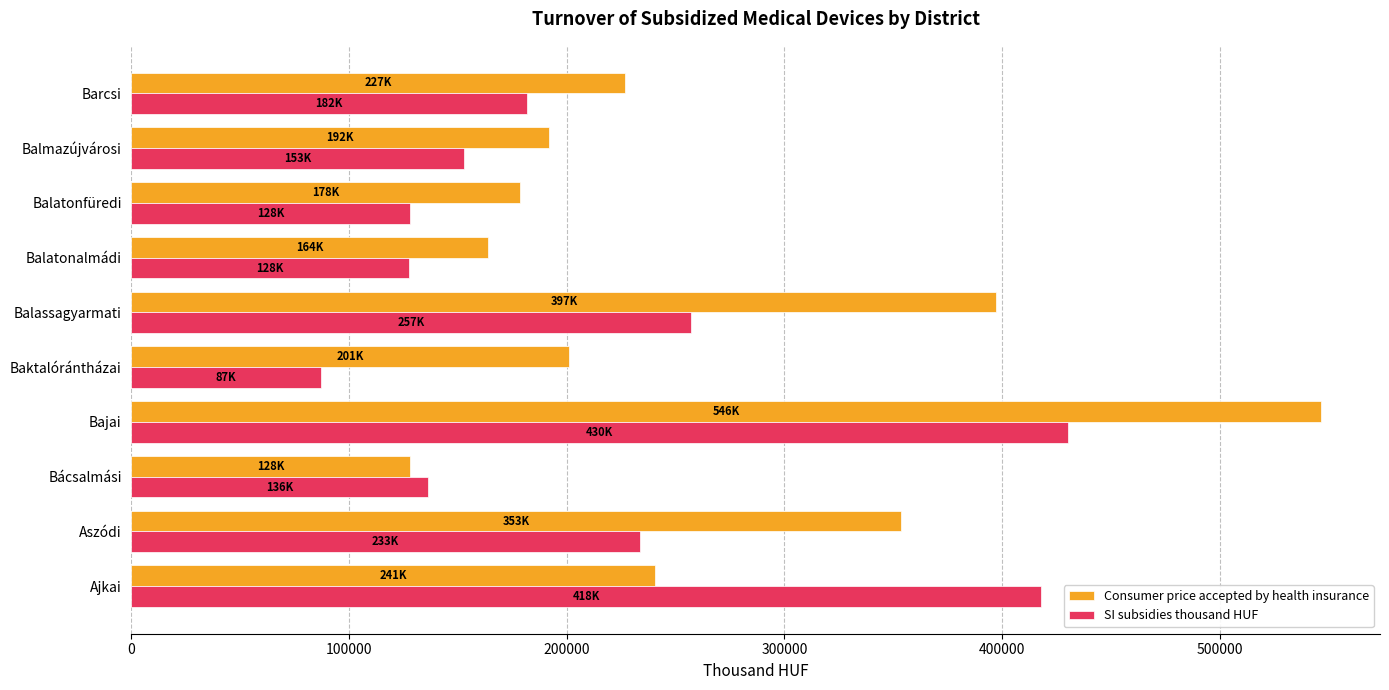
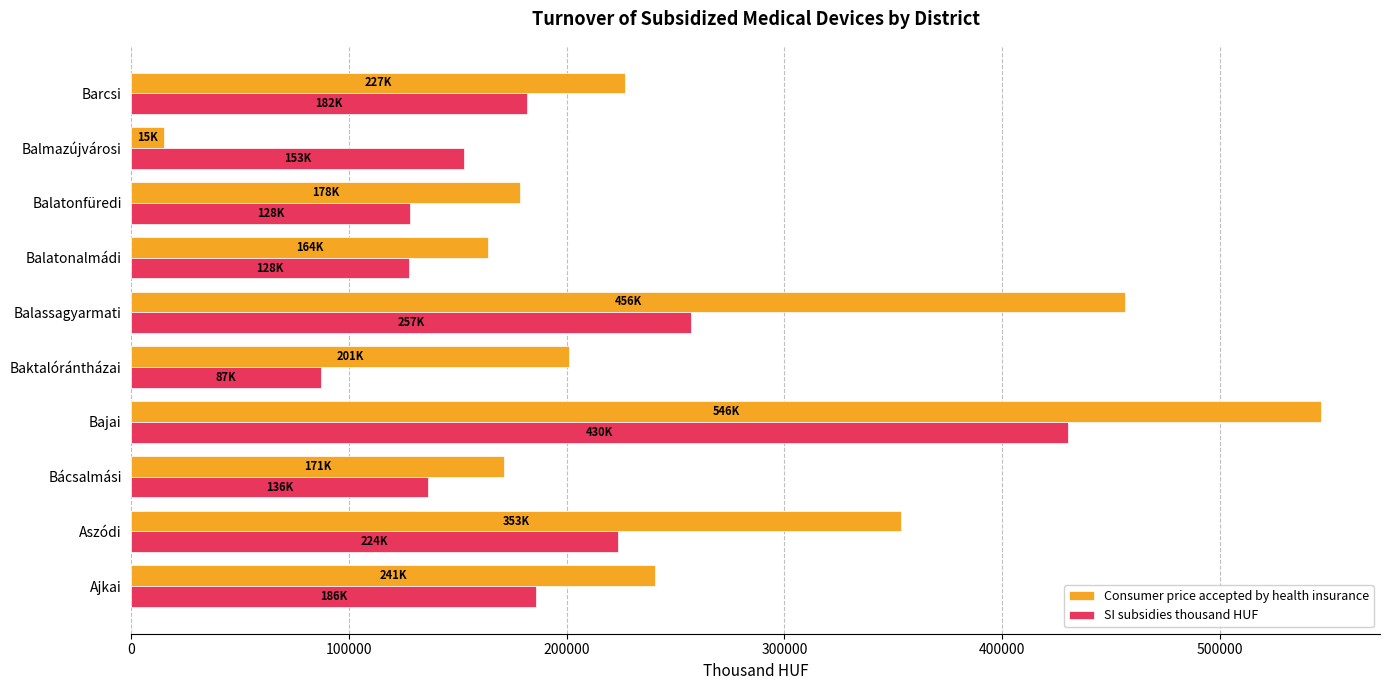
  {
    "Consumer price accepted by health insurance": {
      "Barcsi": "227K",
-     "Balmazújvárosi": "192K",
+     "Balmazújvárosi": "15K",
      "Balatonfüredi": "178K",
      "Balatonalmádi": "164K",
-     "Balassagyarmati": "397K",
+     "Balassagyarmati": "456K",
      "Baktalórántházai": "201K",
      "Bajai": "546K",
-     "Bácsalmási": "128K",
+     "Bácsalmási": "171K",
      "Aszódi": "353K",
      "Ajkai": "241K"
    },
    "SI subsidies thousand HUF": {
      "Barcsi": "182K",
      "Balmazújvárosi": "153K",
      "Balatonfüredi": "128K",
      "Balatonalmádi": "128K",
      "Balassagyarmati": "257K",
      "Baktalórántházai": "87K",
      "Bajai": "430K",
      "Bácsalmási": "136K",
-     "Aszódi": "233K",
-     "Ajkai": "418K"
+     "Aszódi": "224K",
+     "Ajkai": "186K"
    }
  }
